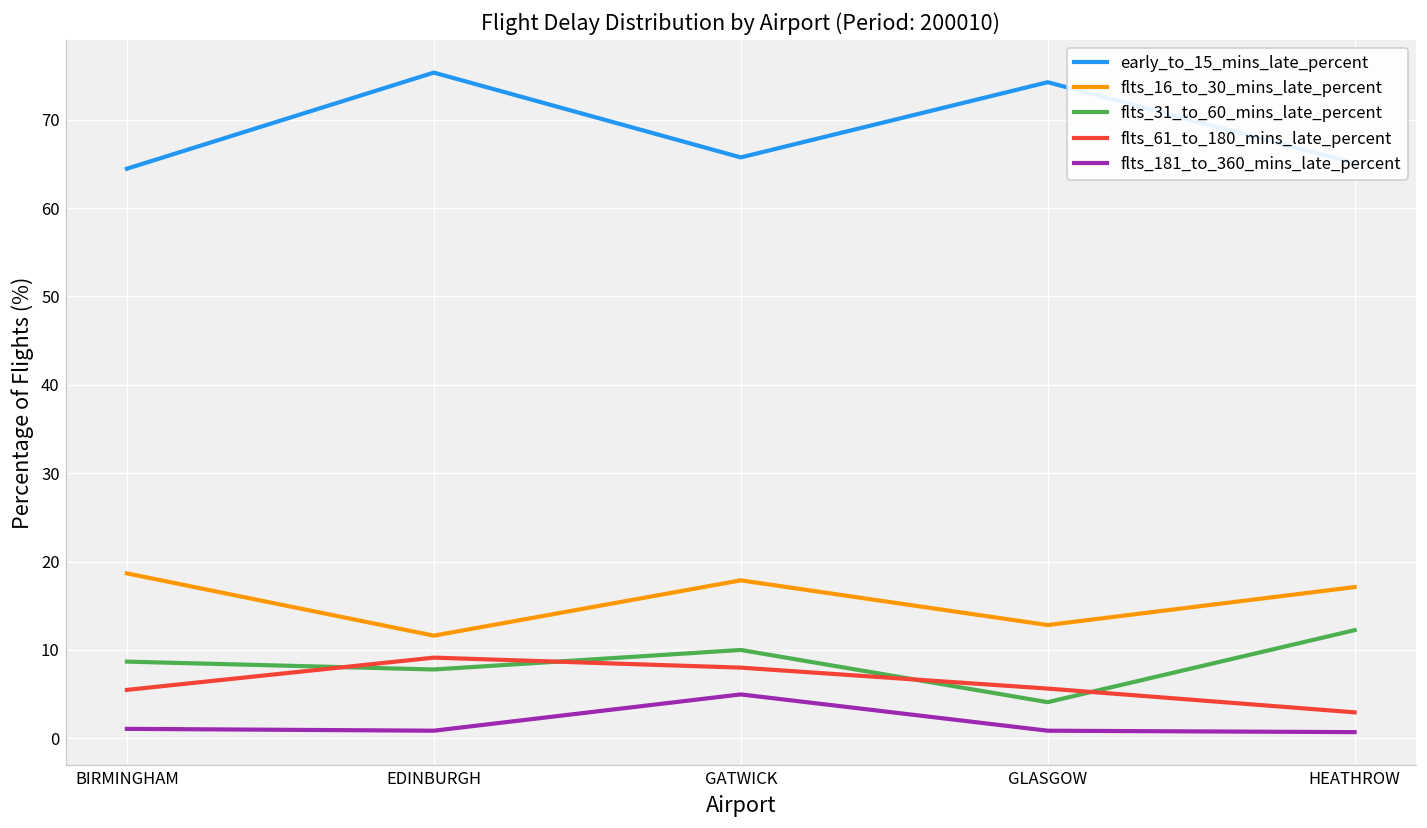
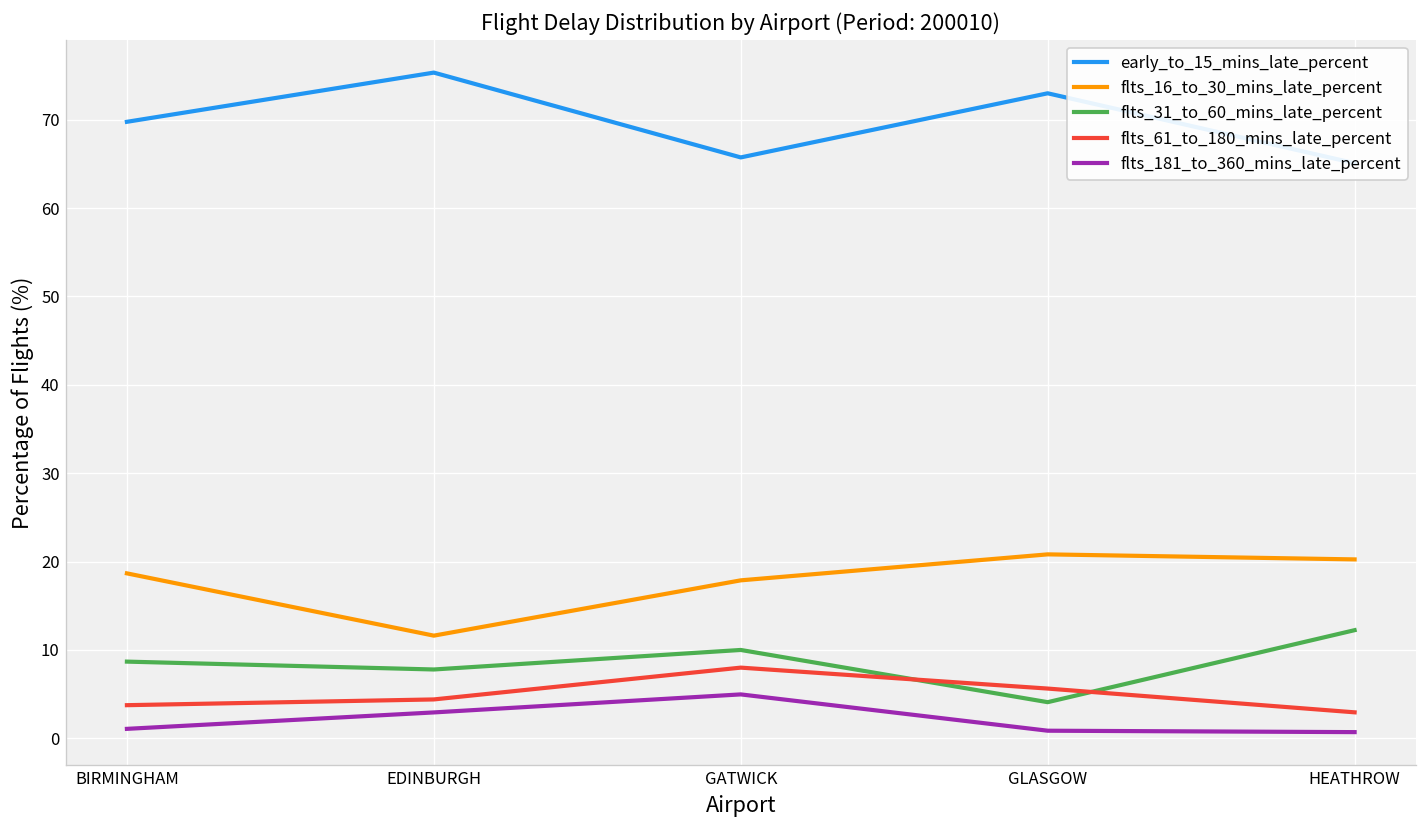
  {
    "early_to_15_mins_late_percent": {
-     "BIRMINGHAM": 64,
+     "BIRMINGHAM": 70,
      "EDINBURGH": 75,
      "GATWICK": 66,
-     "GLASGOW": 74
+     "GLASGOW": 73
    },
    "flts_16_to_30_mins_late_percent": {
      "BIRMINGHAM": 19,
      "EDINBURGH": 12,
      "GATWICK": 18,
-     "GLASGOW": 13,
-     "HEATHROW": 17
+     "GLASGOW": 21,
+     "HEATHROW": 20
    },
    "flts_31_to_60_mins_late_percent": {
      "BIRMINGHAM": 9,
      "EDINBURGH": 8,
      "GATWICK": 10,
      "GLASGOW": 4,
      "HEATHROW": 12
    },
    "flts_61_to_180_mins_late_percent": {
-     "BIRMINGHAM": 5,
-     "EDINBURGH": 9,
+     "BIRMINGHAM": 4,
+     "EDINBURGH": 4,
      "GATWICK": 8,
      "GLASGOW": 6,
      "HEATHROW": 3
    },
    "flts_181_to_360_mins_late_percent": {
      "BIRMINGHAM": 1,
-     "EDINBURGH": 1,
+     "EDINBURGH": 3,
      "GATWICK": 5,
      "GLASGOW": 1,
      "HEATHROW": 1
    }
  }
